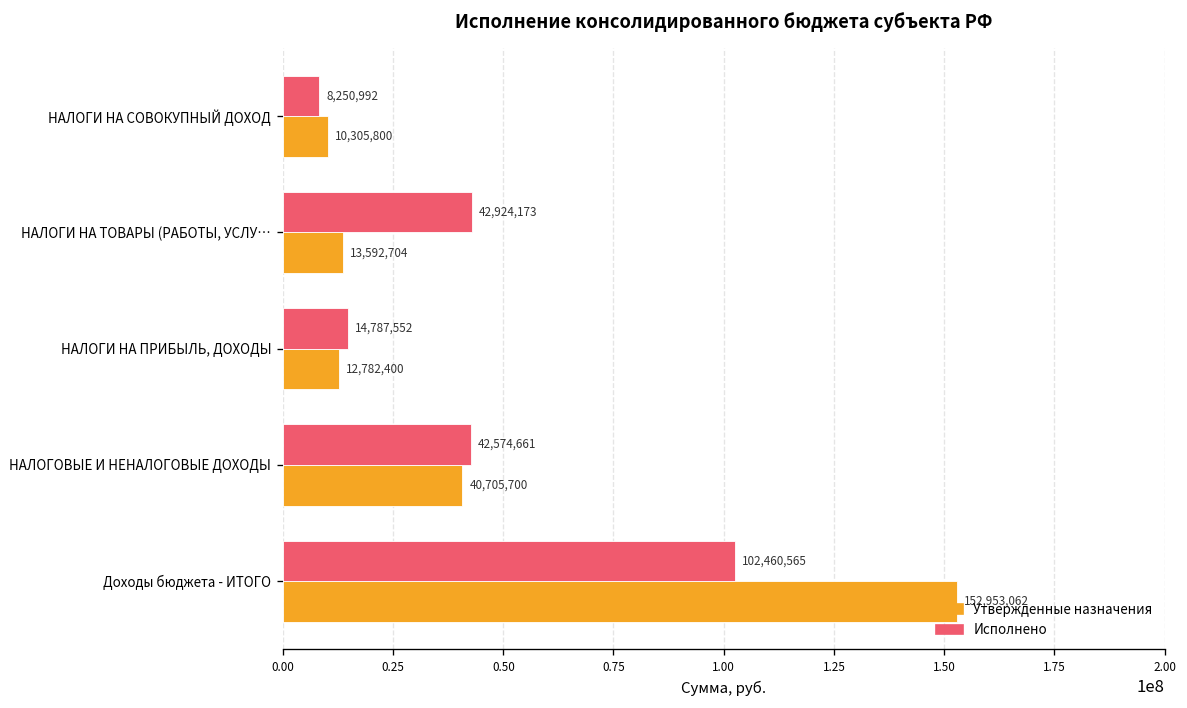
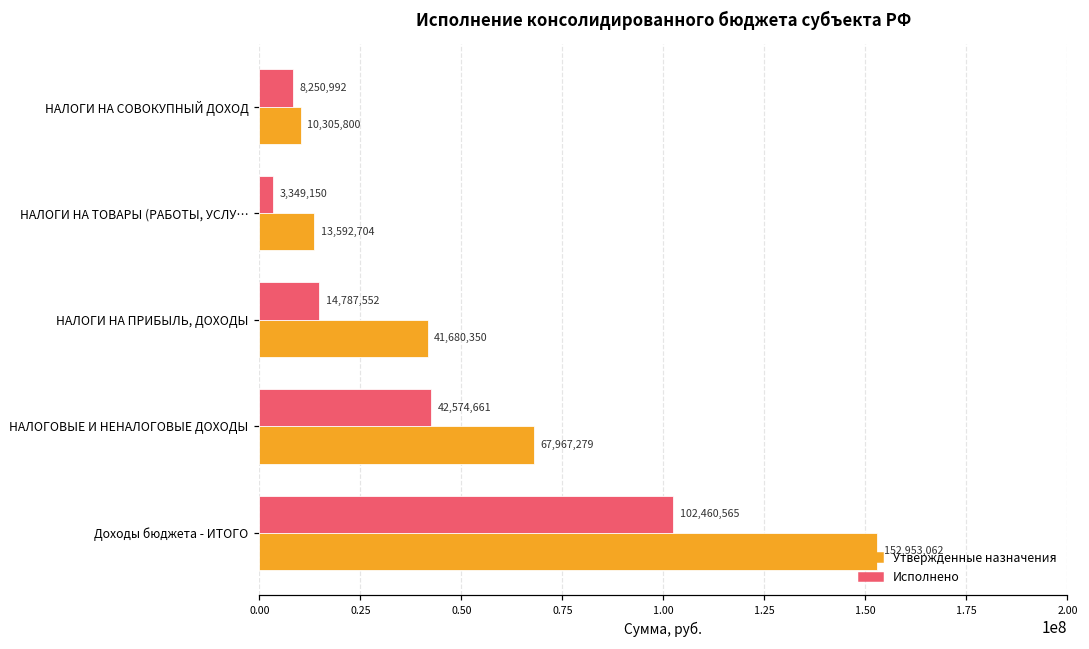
  {
    "Утвержденные назначения": {
      "НАЛОГИ НА СОВОКУПНЫЙ ДОХОД": "10,305,800",
      "НАЛОГИ НА ТОВАРЫ (РАБОТЫ, УСЛУ…": "13,592,704",
-     "НАЛОГИ НА ПРИБЫЛЬ, ДОХОДЫ": "12,782,400",
-     "НАЛОГОВЫЕ И НЕНАЛОГОВЫЕ ДОХОДЫ": "40,705,700",
+     "НАЛОГИ НА ПРИБЫЛЬ, ДОХОДЫ": "41,680,350",
+     "НАЛОГОВЫЕ И НЕНАЛОГОВЫЕ ДОХОДЫ": "67,967,279",
      "Доходы бюджета - ИТОГО": "152,953,062"
    },
    "Исполнено": {
      "НАЛОГИ НА СОВОКУПНЫЙ ДОХОД": "8,250,992",
-     "НАЛОГИ НА ТОВАРЫ (РАБОТЫ, УСЛУ…": "42,924,173",
+     "НАЛОГИ НА ТОВАРЫ (РАБОТЫ, УСЛУ…": "3,349,150",
      "НАЛОГИ НА ПРИБЫЛЬ, ДОХОДЫ": "14,787,552",
      "НАЛОГОВЫЕ И НЕНАЛОГОВЫЕ ДОХОДЫ": "42,574,661",
      "Доходы бюджета - ИТОГО": "102,460,565"
    }
  }
